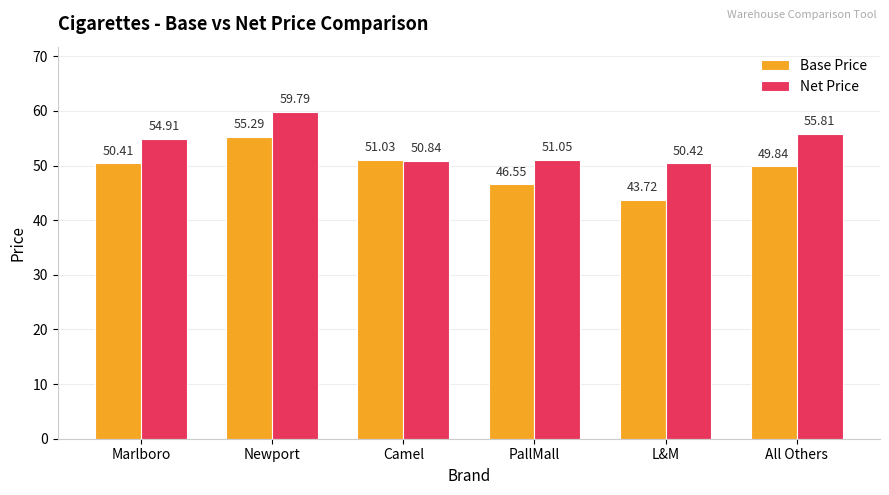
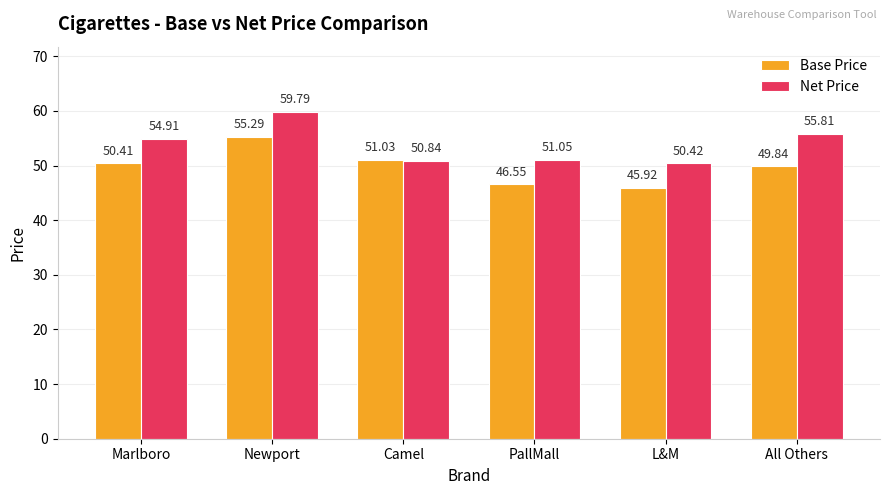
  {
    "Base Price": {
      "Marlboro": 50.41,
      "Newport": 55.29,
      "Camel": 51.03,
      "PallMall": 46.55,
-     "L&M": 43.72,
+     "L&M": 45.92,
      "All Others": 49.84
    },
    "Net Price": {
      "Marlboro": 54.91,
      "Newport": 59.79,
      "Camel": 50.84,
      "PallMall": 51.05,
      "L&M": 50.42,
      "All Others": 55.81
    }
  }
